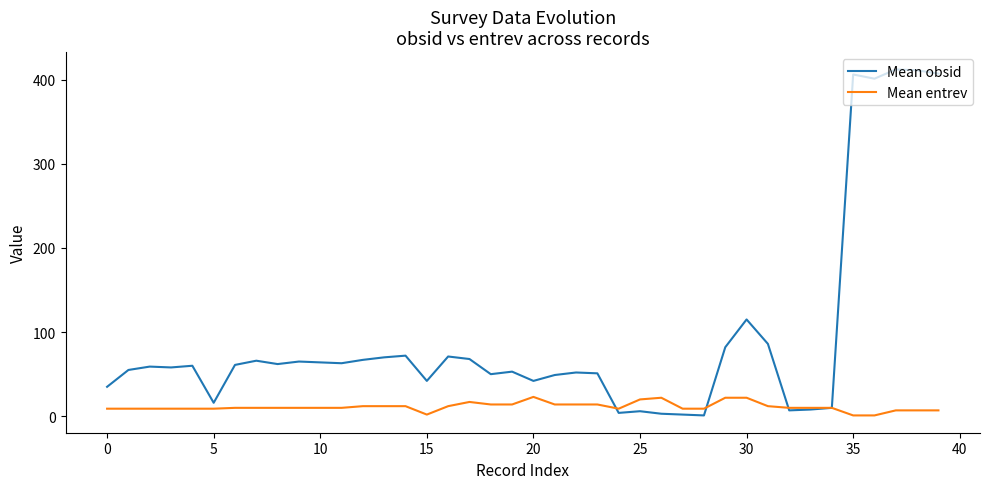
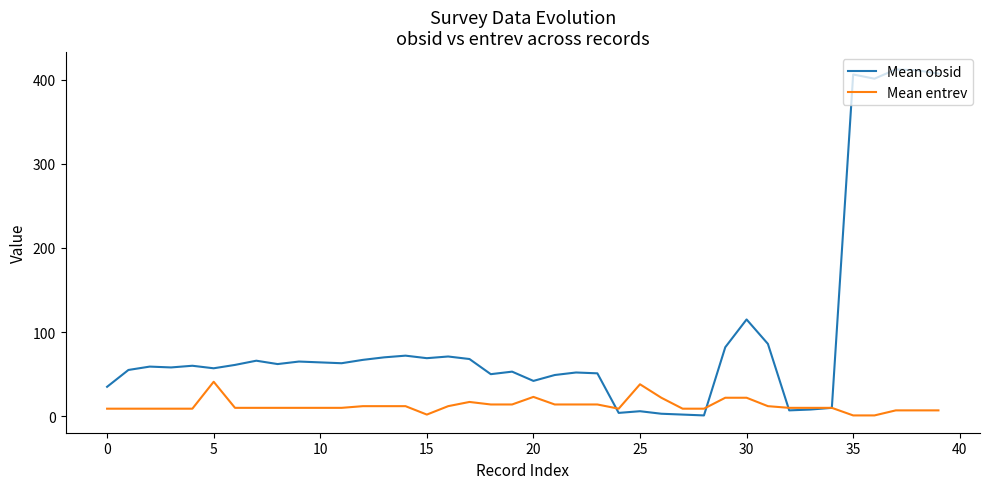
  {
    "Mean obsid": {
      "0": 40,
-     "5": 20,
+     "5": 60,
      "10": 60,
-     "15": 40,
+     "15": 70,
      "20": 40,
      "25": 10,
      "30": 120
    },
    "Mean entrev": {
      "0": 10,
-     "5": 10,
+     "5": 40,
      "10": 10,
      "15": 0,
      "20": 20,
-     "25": 20,
+     "25": 40,
      "30": 20,
      "35": 0
    }
  }
